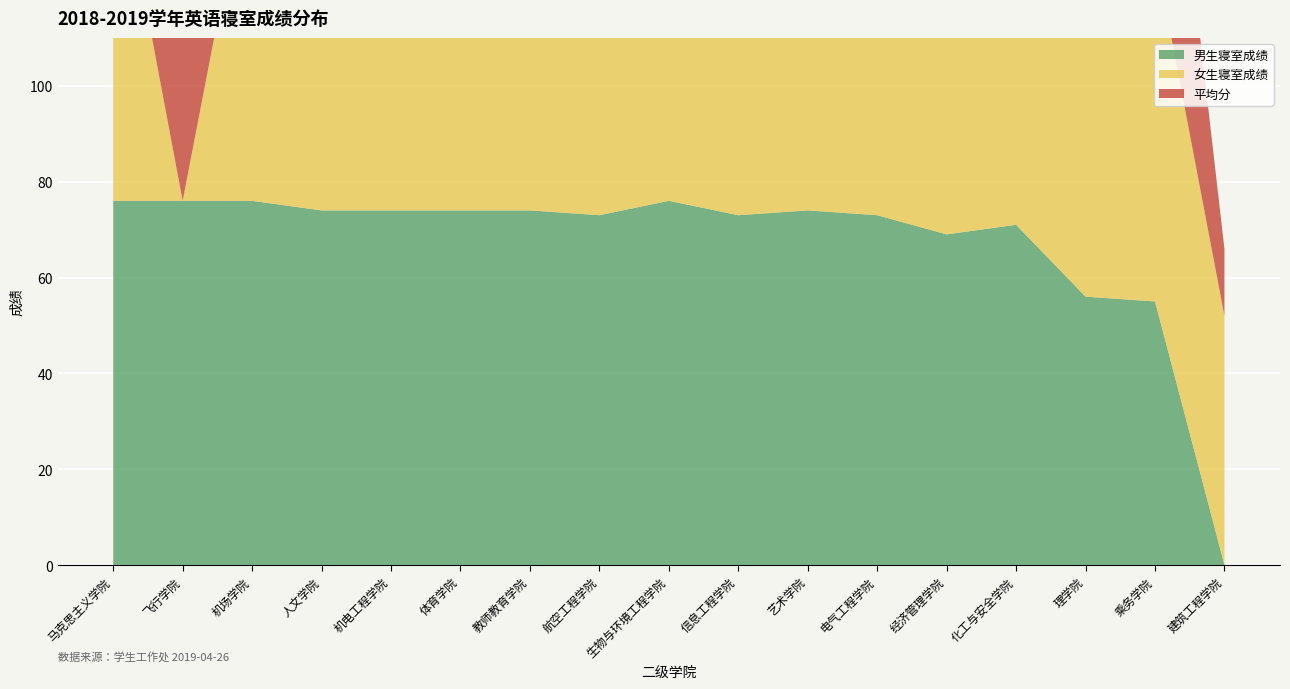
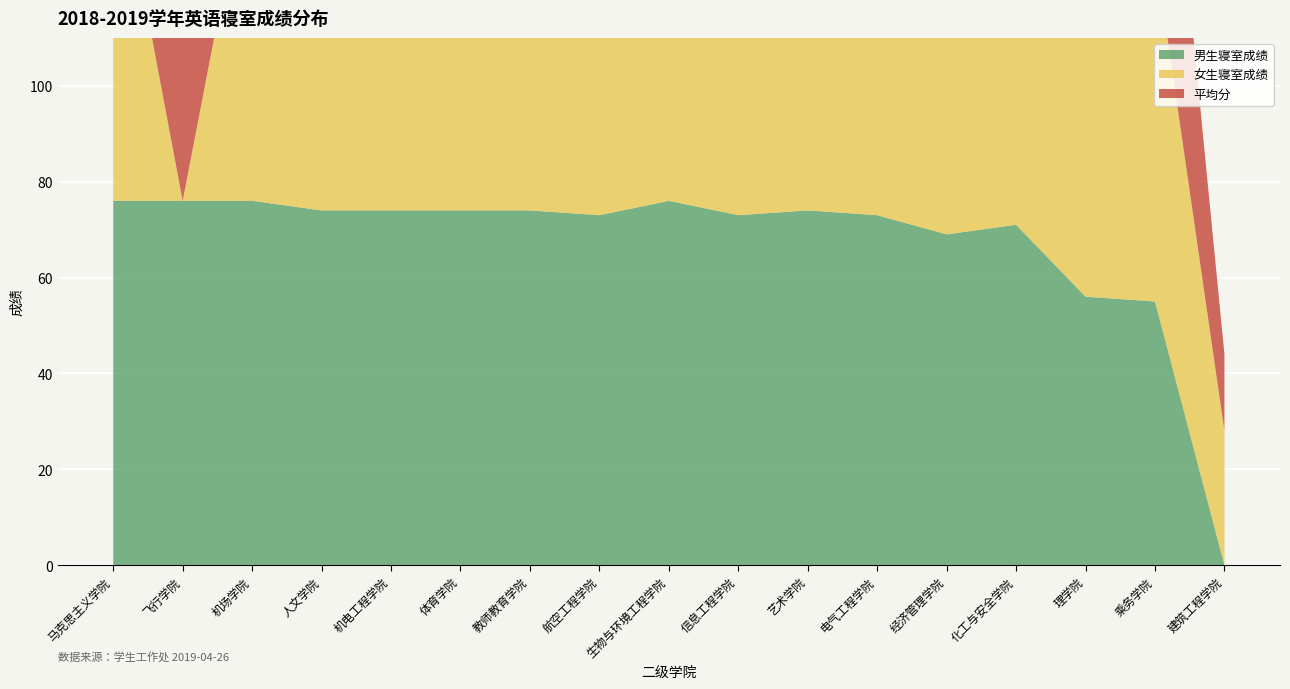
  {
    "男生寝室成绩": {
      "马克思主义学院": 76,
      "机场学院": 76,
      "人文学院": 74,
      "机电工程学院": 74,
      "体育学院": 74,
      "教师教育学院": 74,
      "航空工程学院": 73,
      "生物与环境工程学院": 76,
      "信息工程学院": 73,
      "艺术学院": 74,
      "电气工程学院": 73,
      "经济管理学院": 69,
      "化工与安全学院": 71,
      "理学院": 56,
      "乘务学院": 55,
      "建筑工程学院": 0
    },
    "女生寝室成绩": {
-     "建筑工程学院": 52
+     "建筑工程学院": 28
    },
    "平均分": {
-     "建筑工程学院": 14
+     "建筑工程学院": 16
    }
  }
